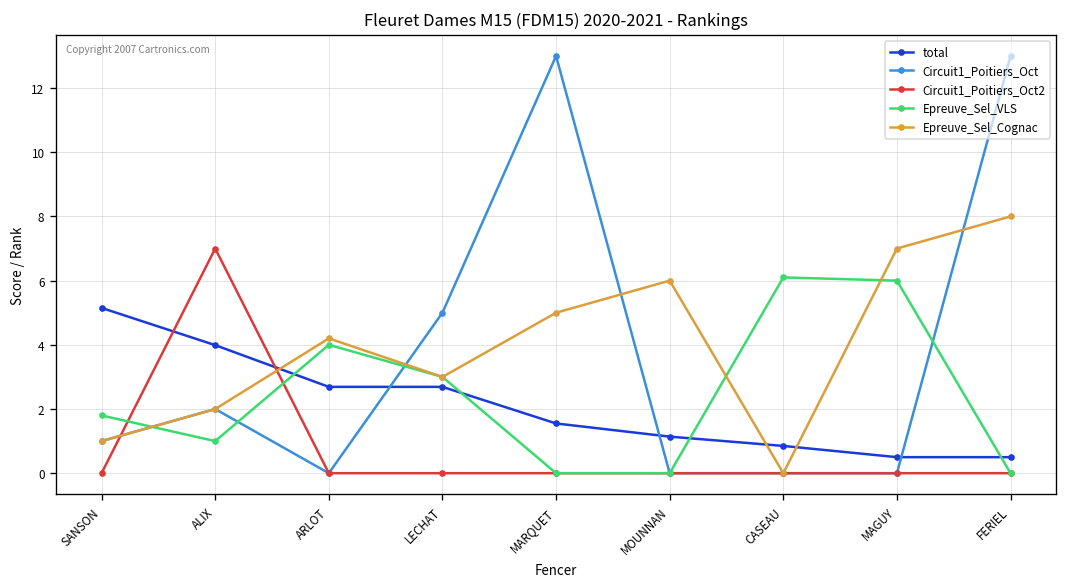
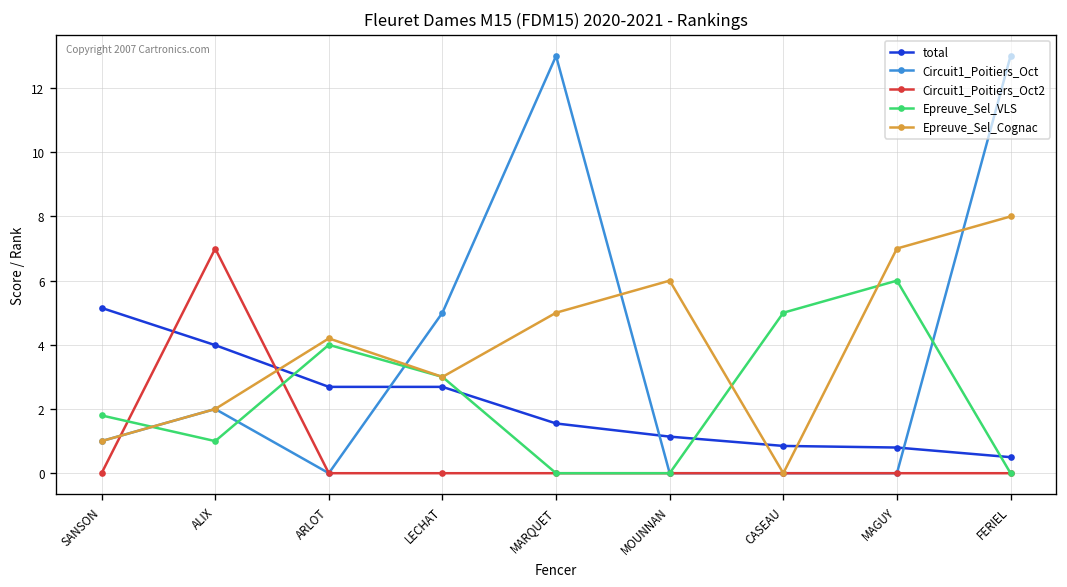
  {
    "total": {
      "SANSON": 5.2,
      "ALIX": 4.0,
      "ARLOT": 2.7,
      "LECHAT": 2.7,
      "MARQUET": 1.6,
      "MOUNNAN": 1.1,
      "CASEAU": 0.9,
-     "MAGUY": 0.5,
+     "MAGUY": 0.8,
      "FERIEL": 0.5
    },
    "Circuit1_Poitiers_Oct": {
      "LECHAT": 5.0,
      "MARQUET": 13.0
    },
    "Circuit1_Poitiers_Oct2": {
      "SANSON": 0.0,
      "ALIX": 7.0,
      "LECHAT": 0.0
    },
    "Epreuve_Sel_VLS": {
      "SANSON": 1.8,
      "ALIX": 1.0,
      "ARLOT": 4.0,
-     "CASEAU": 6.1,
+     "CASEAU": 5.0,
      "MAGUY": 6.0
    },
    "Epreuve_Sel_Cognac": {
      "ARLOT": 4.2,
      "MARQUET": 5.0,
      "MOUNNAN": 6.0,
      "MAGUY": 7.0,
      "FERIEL": 8.0
    }
  }
